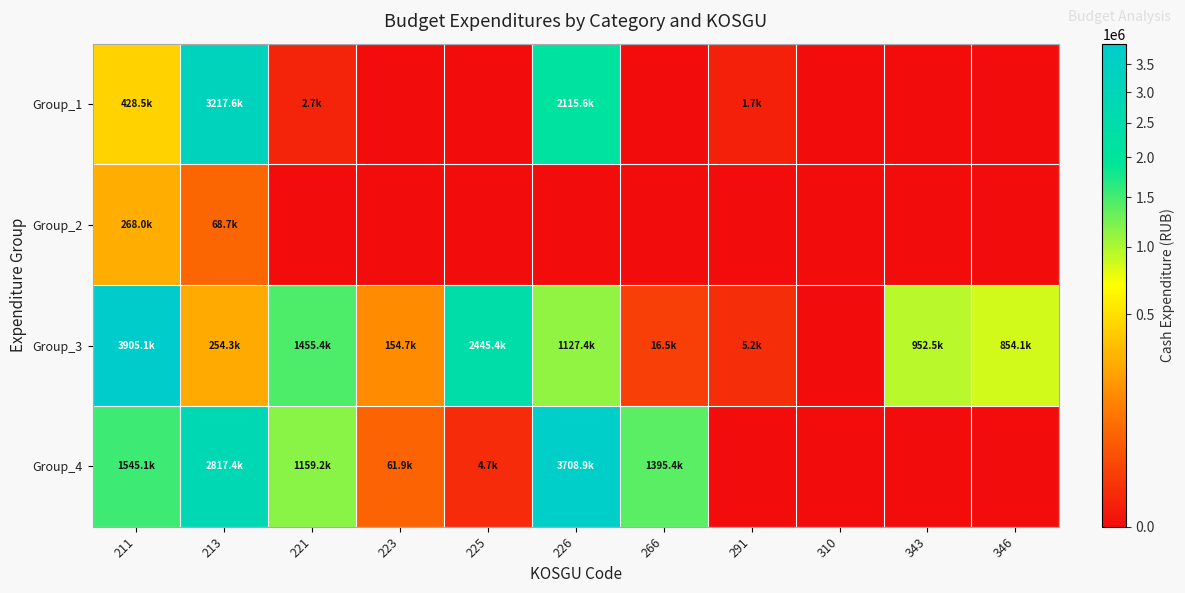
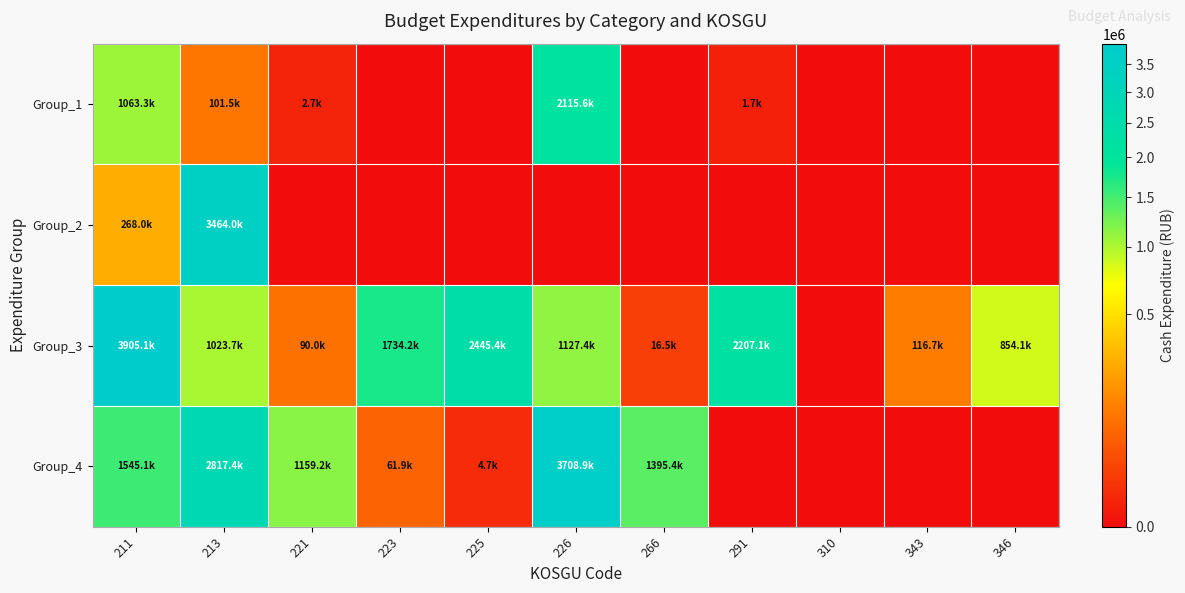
  {
    "Group_1": {
-     "211": "428.5k",
-     "213": "3217.6k",
+     "211": "1063.3k",
+     "213": "101.5k",
      "221": "2.7k",
      "226": "2115.6k",
      "291": "1.7k"
    },
    "Group_2": {
      "211": "268.0k",
-     "213": "68.7k"
+     "213": "3464.0k"
    },
    "Group_3": {
      "211": "3905.1k",
-     "213": "254.3k",
-     "221": "1455.4k",
-     "223": "154.7k",
+     "213": "1023.7k",
+     "221": "90.0k",
+     "223": "1734.2k",
      "225": "2445.4k",
      "226": "1127.4k",
      "266": "16.5k",
-     "291": "5.2k",
-     "343": "952.5k",
+     "291": "2207.1k",
+     "343": "116.7k",
      "346": "854.1k"
    },
    "Group_4": {
      "211": "1545.1k",
      "213": "2817.4k",
      "221": "1159.2k",
      "223": "61.9k",
      "225": "4.7k",
      "226": "3708.9k",
      "266": "1395.4k"
    }
  }
